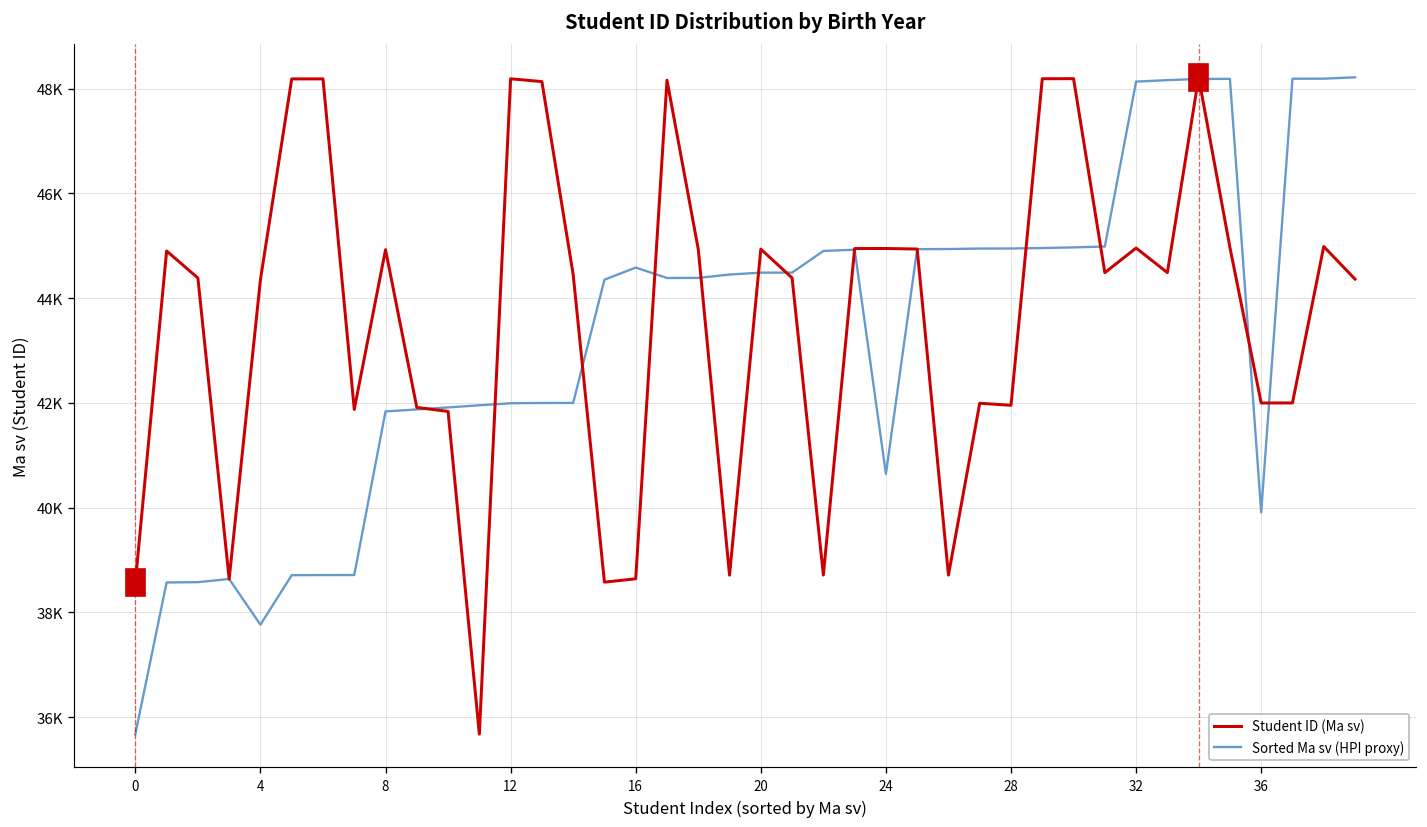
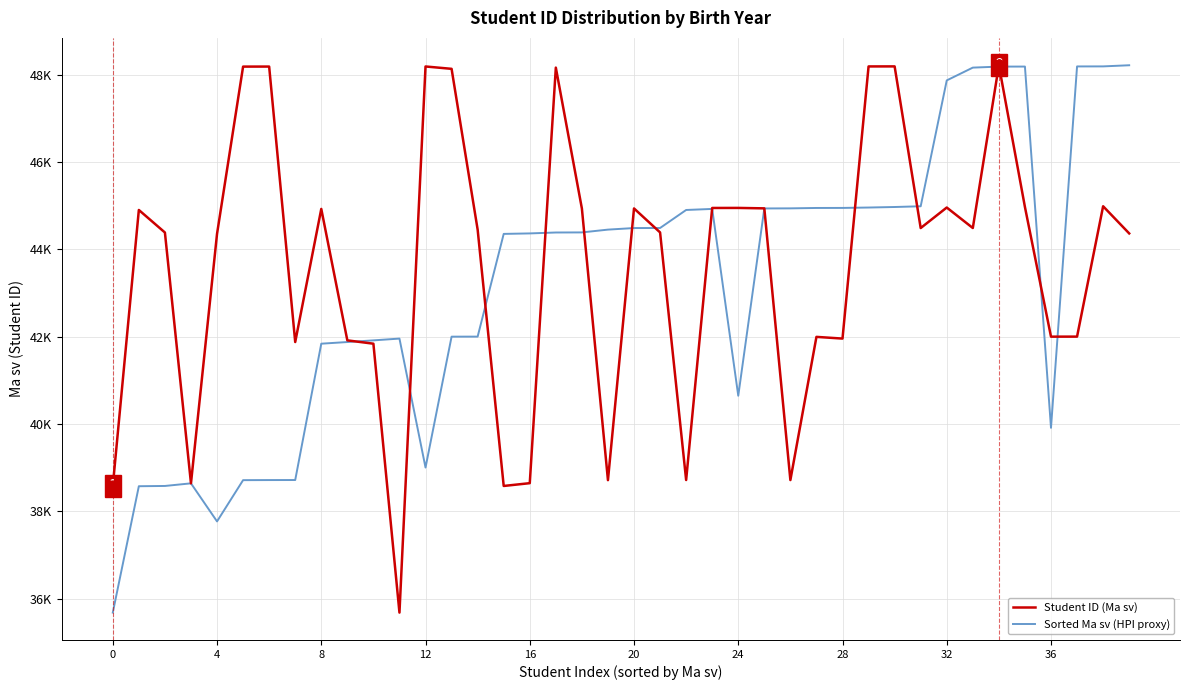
  {
    "Sorted Ma sv (HPI proxy)": {
      "0": 35700,
      "4": 37800,
      "8": 41800,
-     "12": 42000,
-     "16": 44600,
+     "12": 39000,
+     "16": 44400,
      "20": 44500,
      "24": 40600,
      "28": 44900,
-     "32": 48100,
+     "32": 47900,
      "36": 39900
    }
  }
